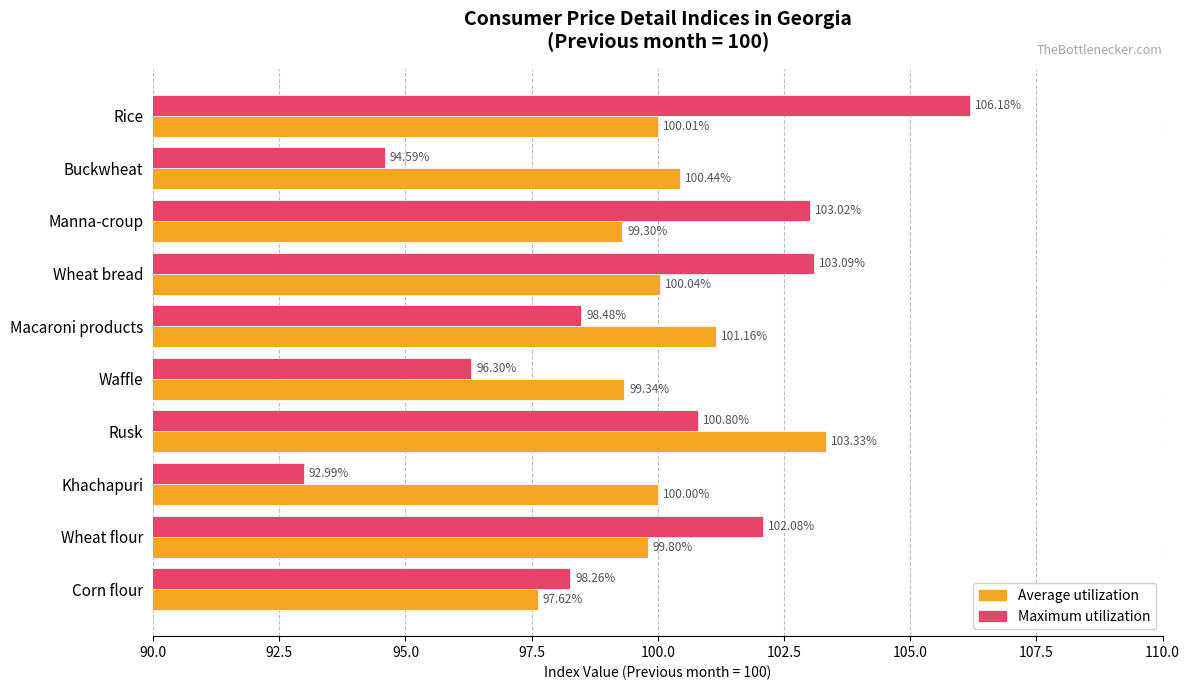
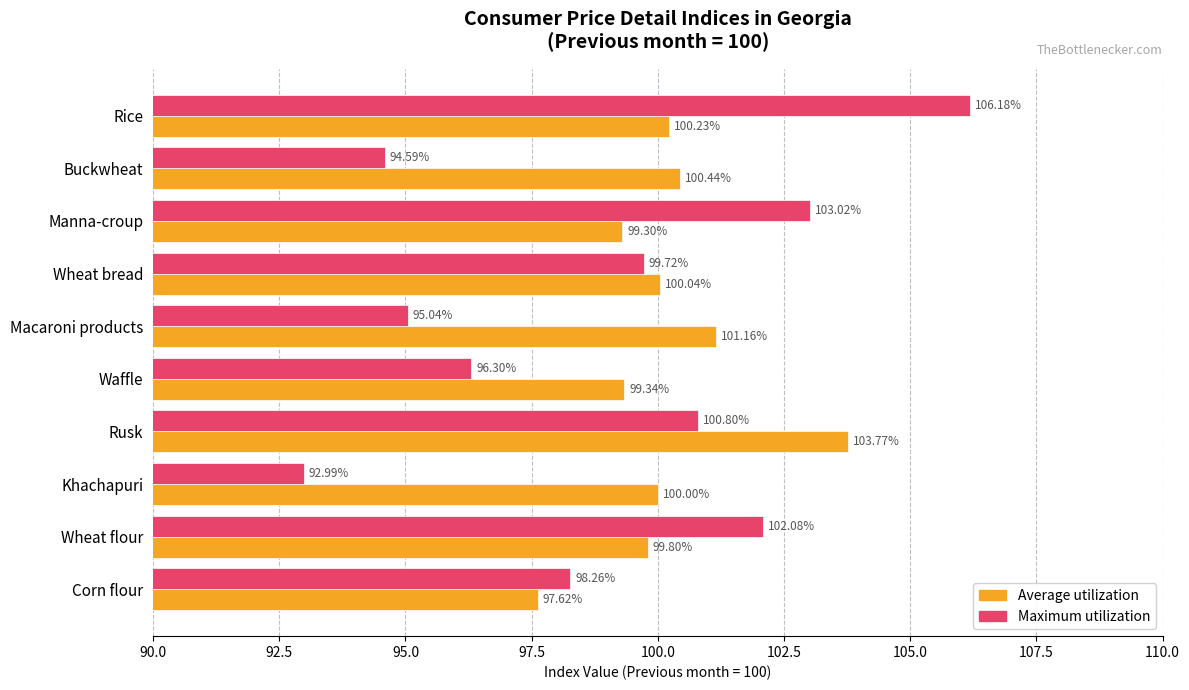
  {
    "Average utilization": {
-     "Rice": "100.01%",
+     "Rice": "100.23%",
      "Buckwheat": "100.44%",
      "Manna-croup": "99.30%",
      "Wheat bread": "100.04%",
      "Macaroni products": "101.16%",
      "Waffle": "99.34%",
-     "Rusk": "103.33%",
+     "Rusk": "103.77%",
      "Khachapuri": "100.00%",
      "Wheat flour": "99.80%",
      "Corn flour": "97.62%"
    },
    "Maximum utilization": {
      "Rice": "106.18%",
      "Buckwheat": "94.59%",
      "Manna-croup": "103.02%",
-     "Wheat bread": "103.09%",
-     "Macaroni products": "98.48%",
+     "Wheat bread": "99.72%",
+     "Macaroni products": "95.04%",
      "Waffle": "96.30%",
      "Rusk": "100.80%",
      "Khachapuri": "92.99%",
      "Wheat flour": "102.08%",
      "Corn flour": "98.26%"
    }
  }
